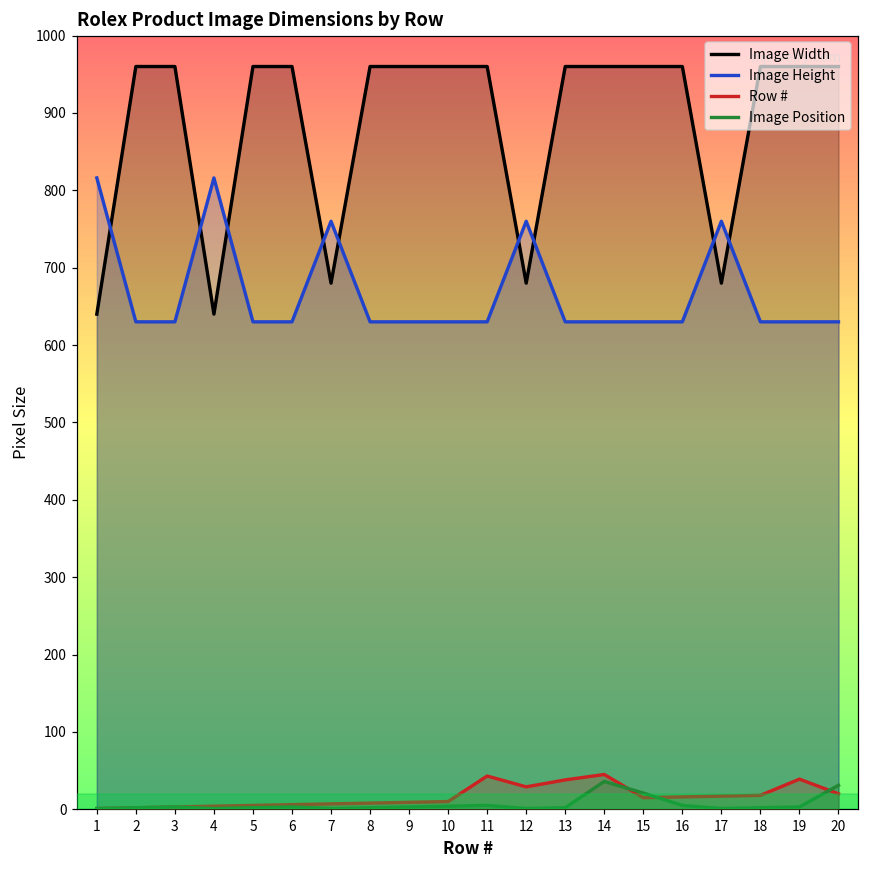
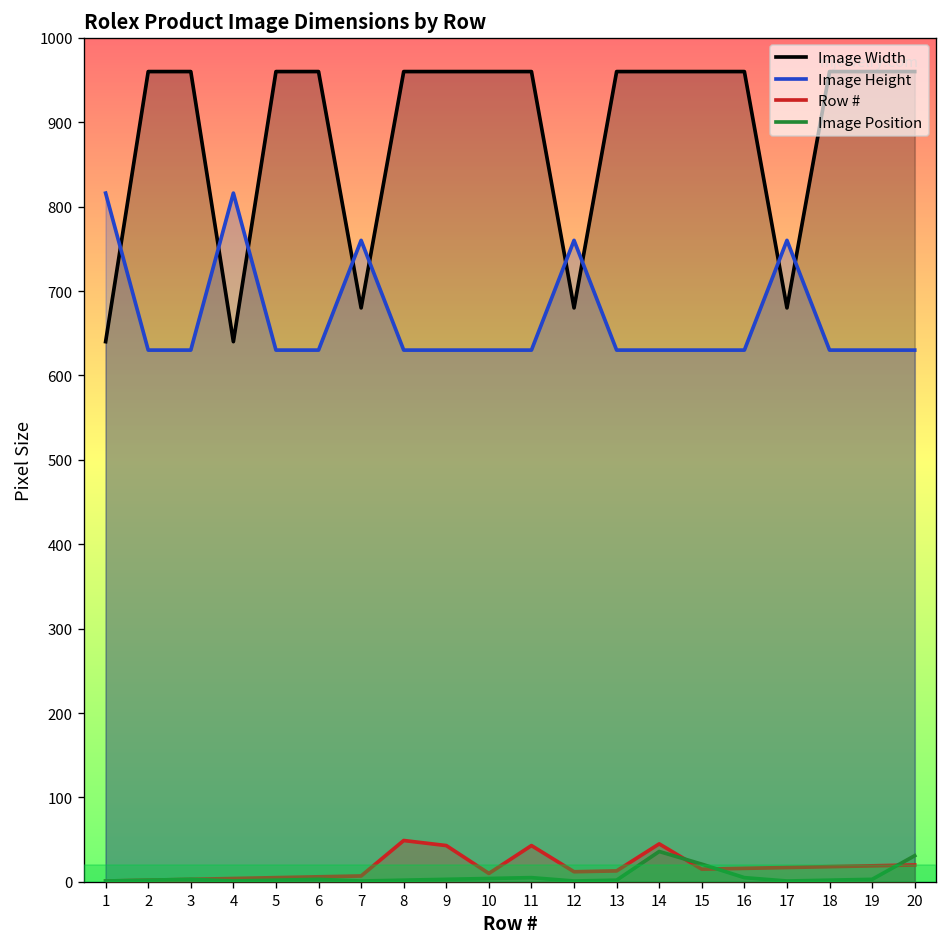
  {
    "Image Width": {
      "1": 640,
      "2": 960,
      "3": 960,
      "4": 640,
      "5": 960,
      "6": 960,
      "7": 680,
      "8": 960,
      "9": 960,
      "10": 960,
      "11": 960,
      "12": 680,
      "13": 960,
      "14": 960,
      "15": 960,
      "16": 960,
      "17": 680
    },
    "Image Height": {
      "1": 820,
      "2": 630,
      "3": 630,
      "4": 820,
      "5": 630,
      "6": 630,
      "7": 760,
      "8": 630,
      "9": 630,
      "10": 630,
      "11": 630,
      "12": 760,
      "13": 630,
      "14": 630,
      "15": 630,
      "16": 630,
      "17": 760,
      "18": 630,
      "19": 630,
      "20": 630
    },
    "Row #": {
      "7": 10,
-     "8": 10,
-     "9": 10,
+     "8": 50,
+     "9": 40,
      "10": 10,
      "11": 40,
-     "12": 30,
-     "13": 40,
+     "12": 10,
+     "13": 10,
      "14": 50,
      "15": 20,
      "16": 20,
      "17": 20,
      "18": 20,
-     "19": 40,
+     "19": 20,
      "20": 20
    },
    "Image Position": {
      "7": 0,
      "8": 0,
      "9": 0,
      "10": 0,
      "11": 10,
      "12": 0,
      "13": 0,
      "14": 40,
      "15": 20,
      "16": 10,
      "17": 0,
      "18": 0,
      "19": 0,
      "20": 30
    }
  }
